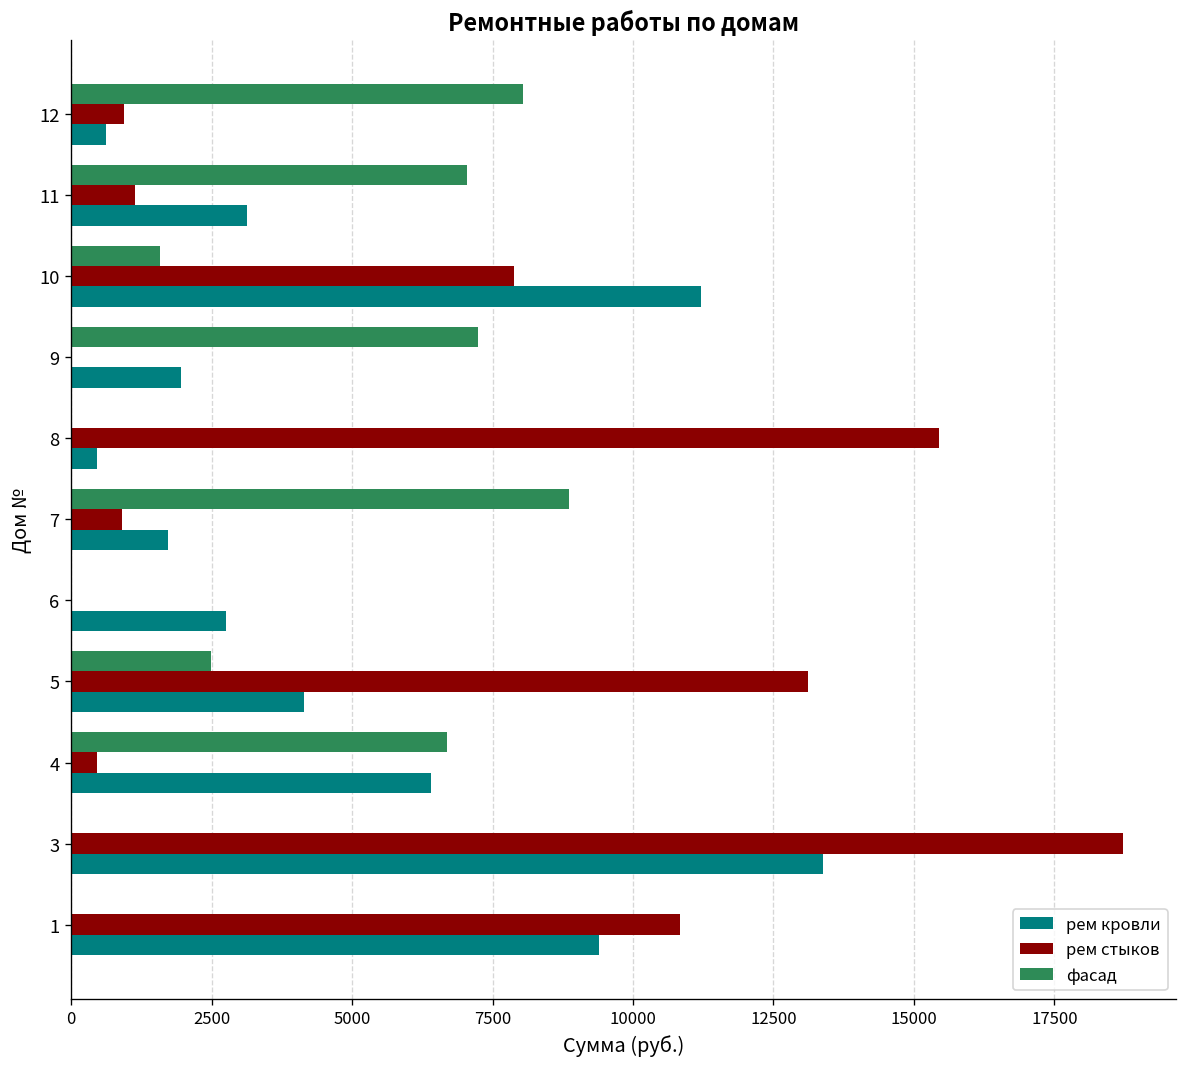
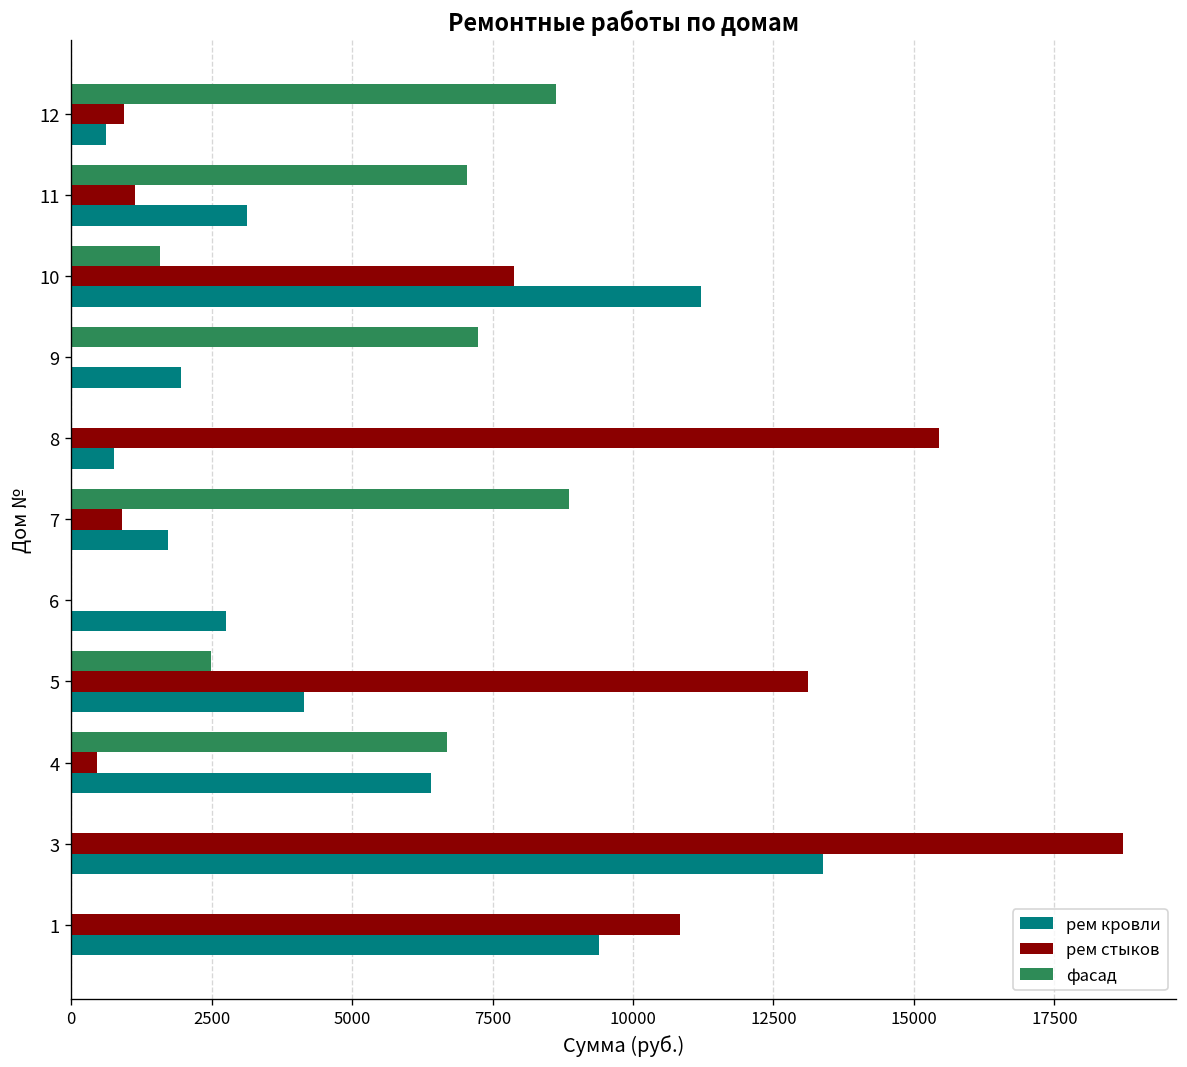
  {
    "рем кровли": {
      "12": 600,
      "11": 3100,
      "10": 11200,
      "9": 2000,
-     "8": 500,
+     "8": 800,
      "7": 1700,
      "6": 2800,
      "5": 4100,
      "4": 6400,
      "3": 13400,
      "1": 9400
    },
    "рем стыков": {
      "12": 900,
      "11": 1100,
      "10": 7900,
      "9": 0,
      "8": 15500,
      "7": 900,
      "6": 0,
      "5": 13100,
      "4": 500,
      "3": 18700,
      "1": 10800
    },
    "фасад": {
-     "12": 8000,
+     "12": 8600,
      "11": 7000,
      "10": 1600,
      "9": 7200,
      "8": 0,
      "7": 8900,
      "6": 0,
      "5": 2500,
      "4": 6700,
      "3": 0,
      "1": 0
    }
  }
